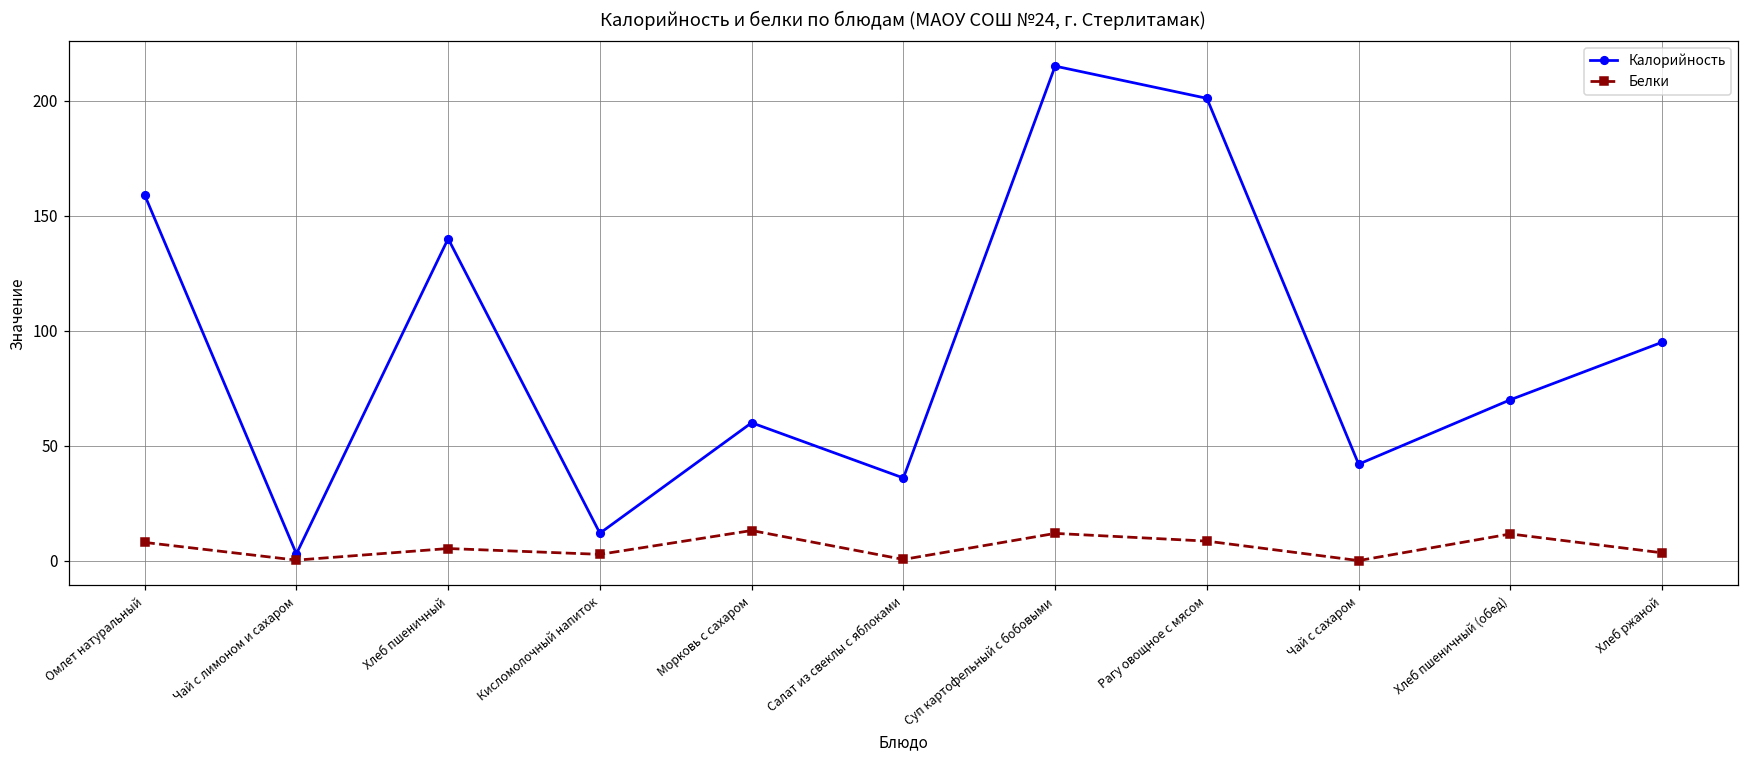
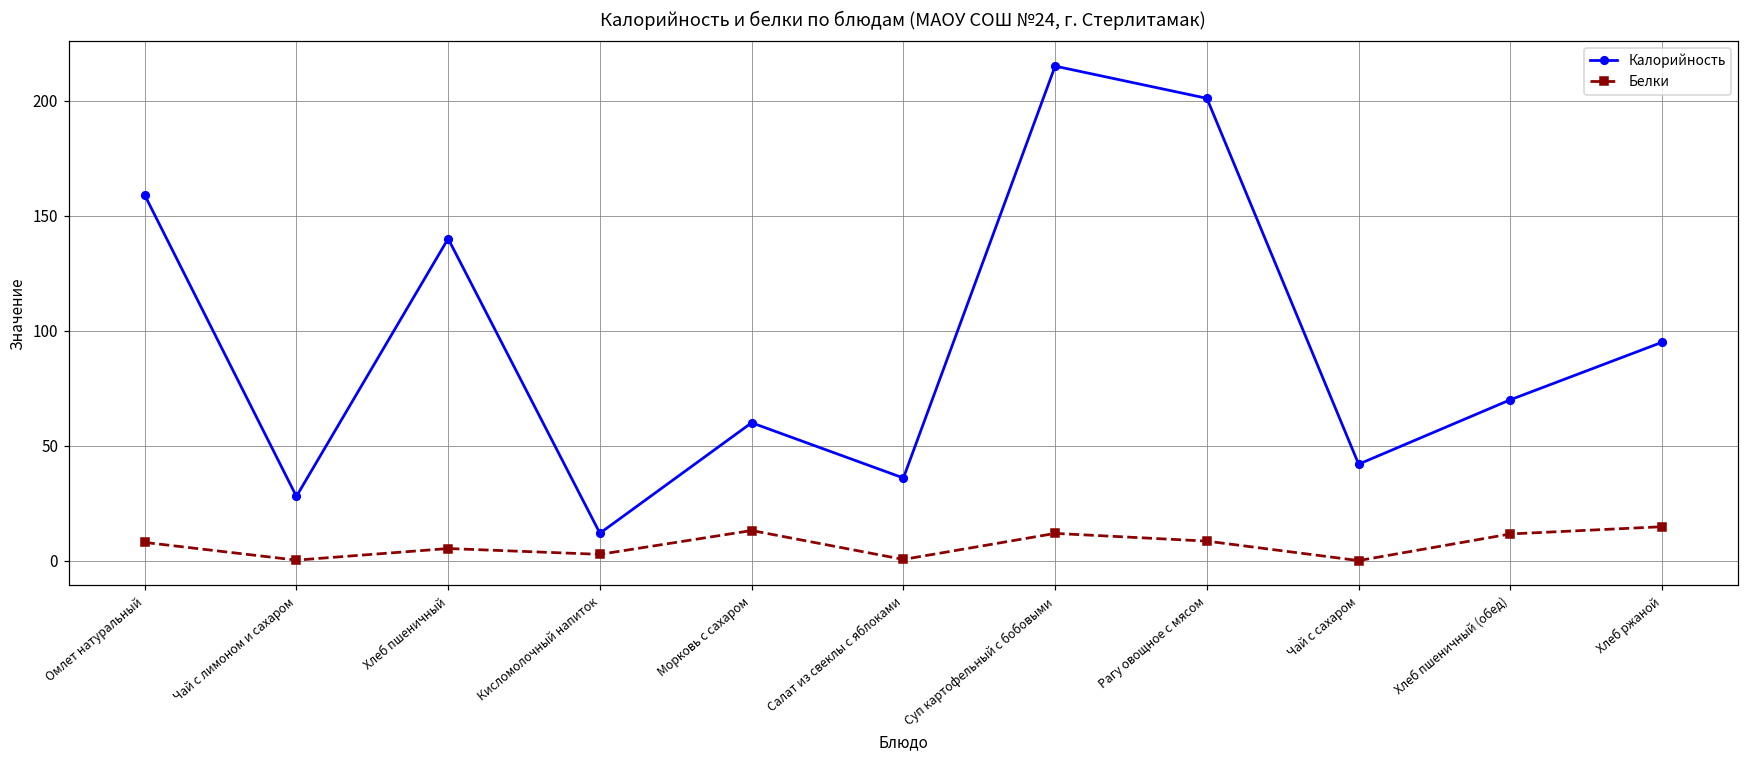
  {
    "Калорийность": {
      "Омлет натуральный": 159,
-     "Чай с лимоном и сахаром": 3,
+     "Чай с лимоном и сахаром": 28,
      "Хлеб пшеничный": 140,
      "Кисломолочный напиток": 12,
      "Морковь с сахаром": 60,
      "Салат из свеклы с яблоками": 36,
      "Суп картофельный с бобовыми": 215,
      "Рагу овощное с мясом": 201,
      "Чай с сахаром": 42,
      "Хлеб пшеничный (обед)": 70,
      "Хлеб ржаной": 95
    },
    "Белки": {
      "Омлет натуральный": 8,
      "Чай с лимоном и сахаром": 0,
      "Хлеб пшеничный": 5,
      "Кисломолочный напиток": 3,
      "Морковь с сахаром": 13,
      "Салат из свеклы с яблоками": 1,
      "Суп картофельный с бобовыми": 12,
      "Рагу овощное с мясом": 9,
      "Чай с сахаром": 0,
      "Хлеб пшеничный (обед)": 12,
-     "Хлеб ржаной": 3
+     "Хлеб ржаной": 15
    }
  }
